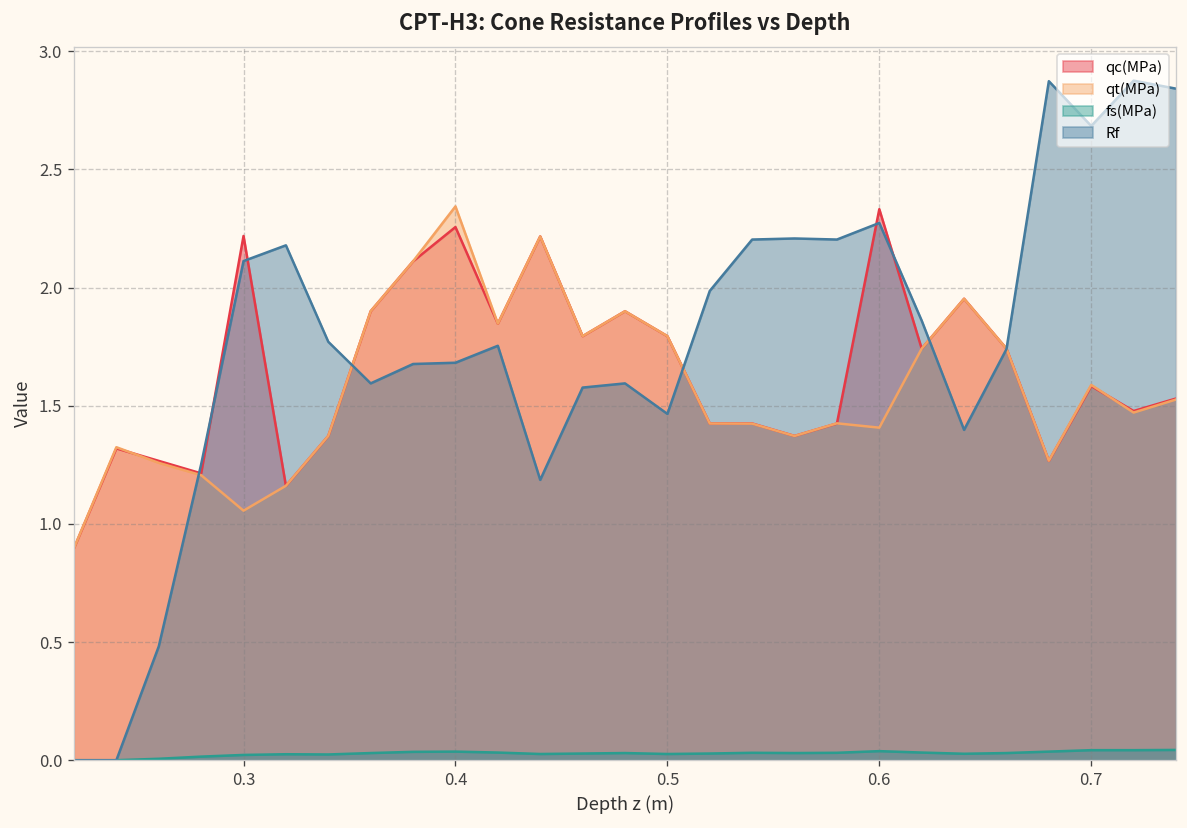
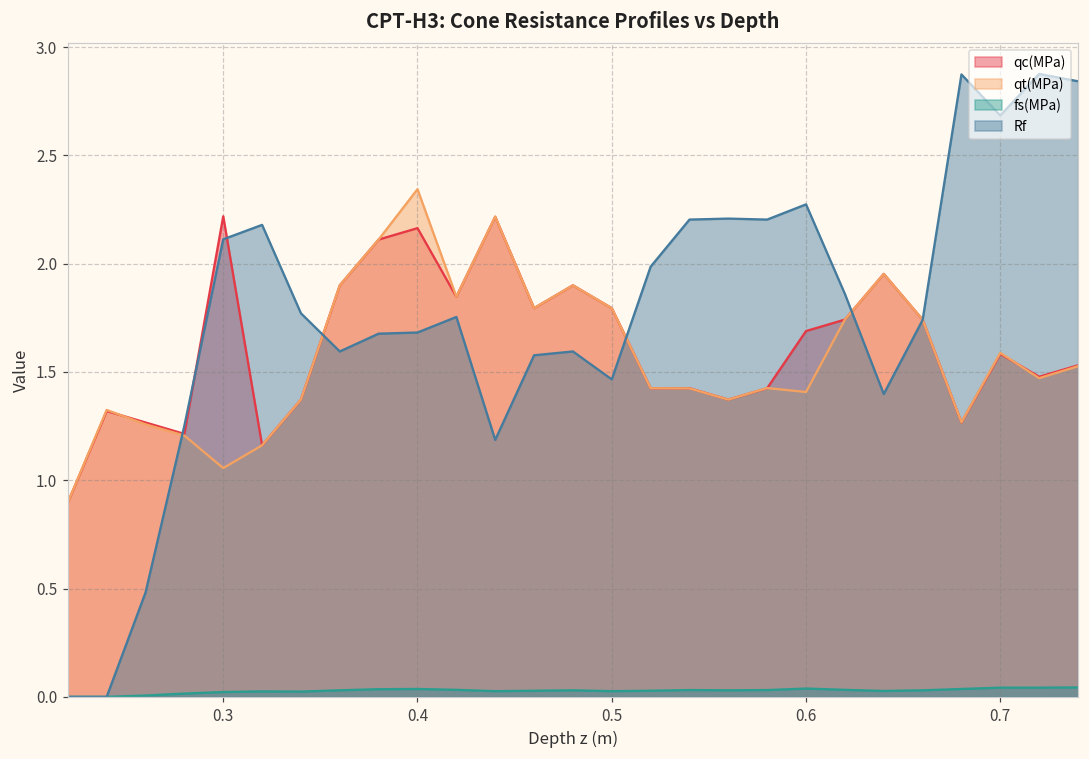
  {
    "qc(MPa)": {
      "0.3": 2.22,
-     "0.4": 2.26,
-     "0.6": 2.33
+     "0.4": 2.16,
+     "0.6": 1.69
    },
    "qt(MPa)": {
      "0.3": 1.06,
      "0.4": 2.34,
      "0.6": 1.41
    }
  }
